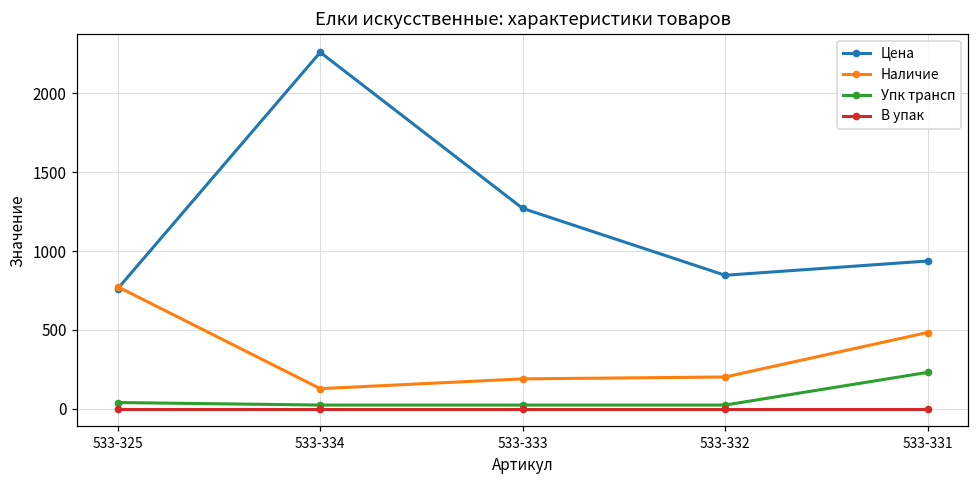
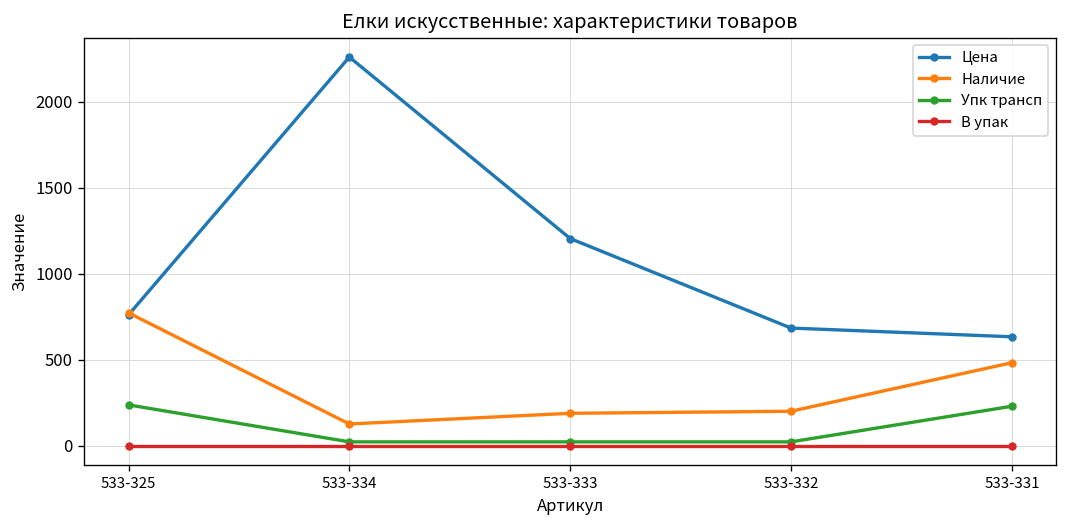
  {
    "Цена": {
      "533-334": 2260,
-     "533-333": 1270,
-     "533-332": 850,
-     "533-331": 940
+     "533-333": 1210,
+     "533-332": 690,
+     "533-331": 630
    },
    "Наличие": {
      "533-334": 130,
      "533-333": 190,
      "533-332": 200,
      "533-331": 480
    },
    "Упк трансп": {
-     "533-325": 40,
+     "533-325": 240,
      "533-334": 20,
      "533-333": 20,
      "533-332": 20,
      "533-331": 230
    },
    "В упак": {
      "533-325": 0,
      "533-334": 0,
      "533-333": 0,
      "533-332": 0,
      "533-331": 0
    }
  }
